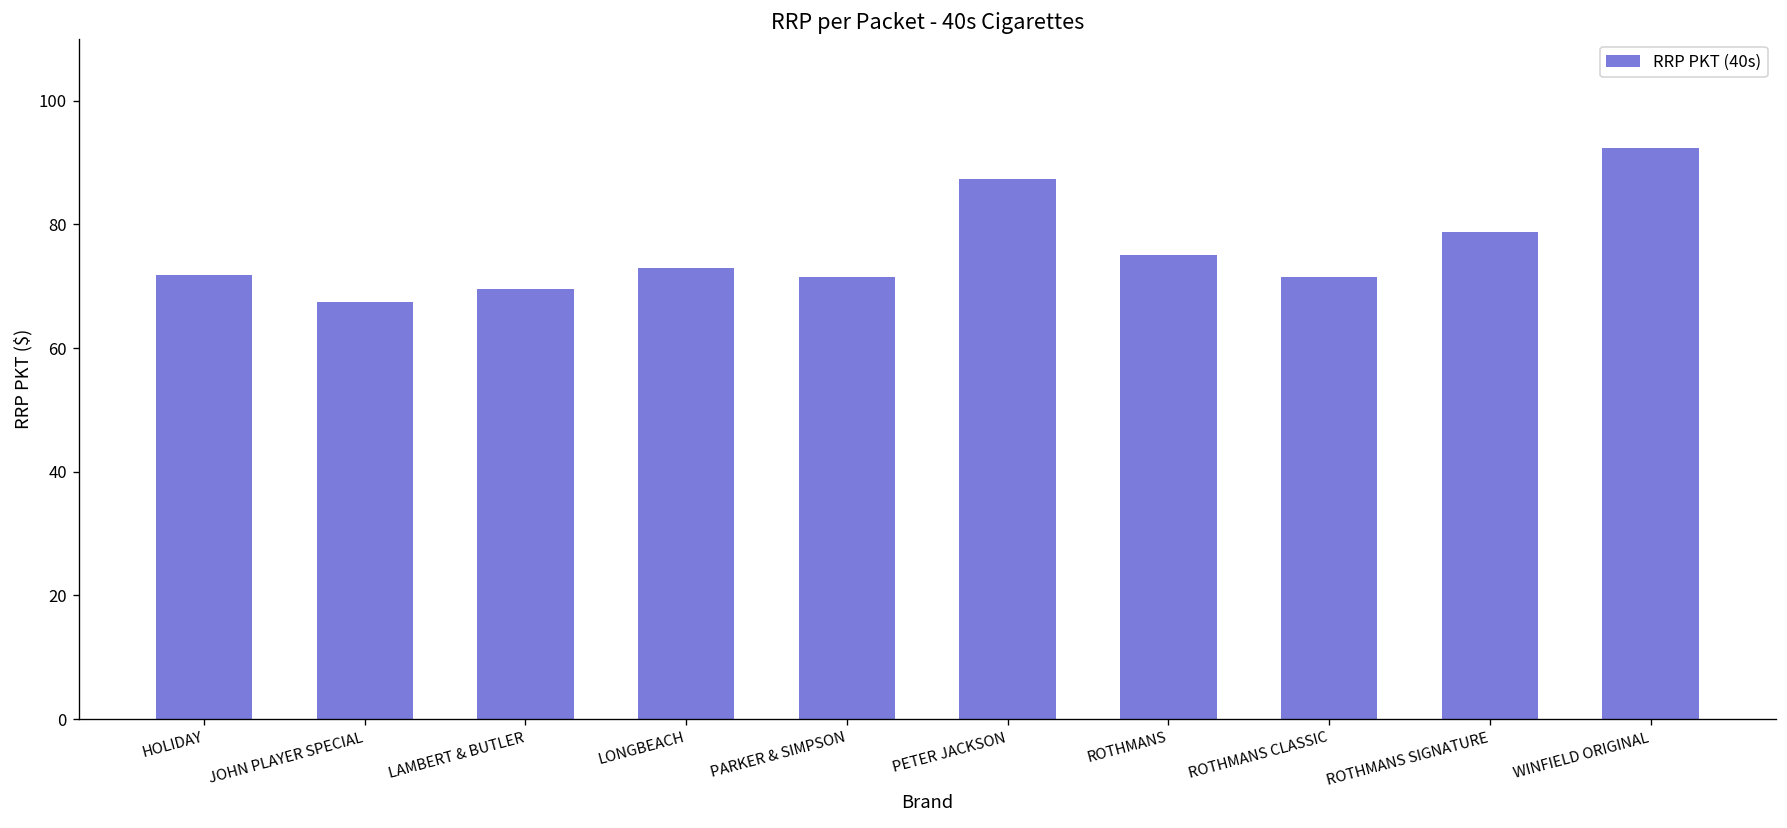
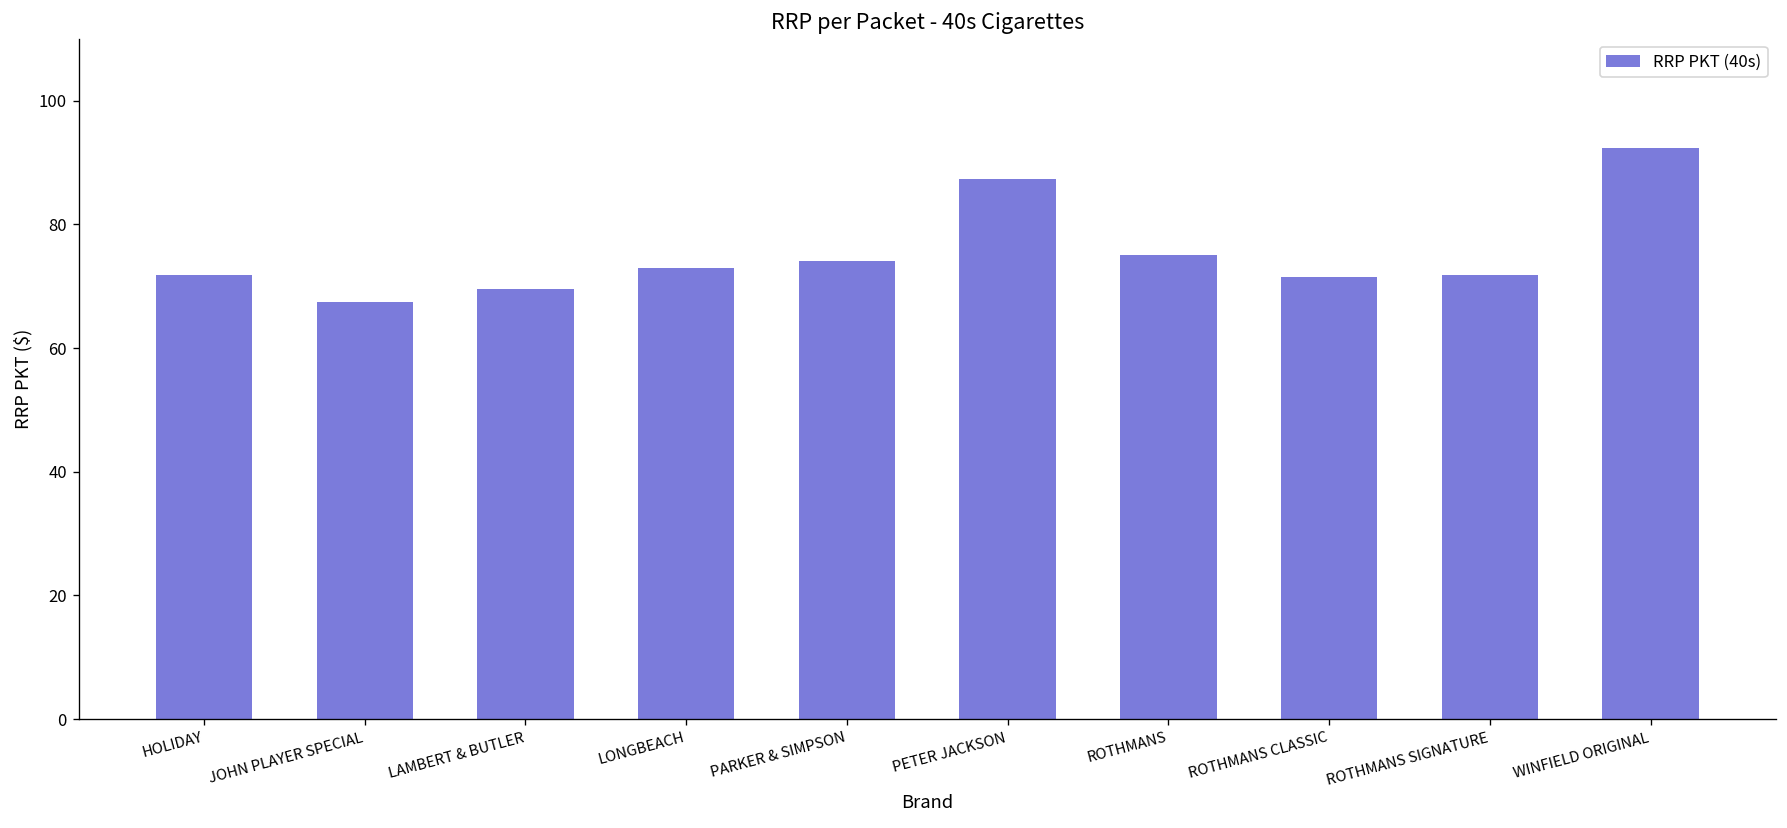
  {
    "HOLIDAY": 72,
    "JOHN PLAYER SPECIAL": 67,
    "LAMBERT & BUTLER": 70,
    "LONGBEACH": 73,
-   "PARKER & SIMPSON": 72,
+   "PARKER & SIMPSON": 74,
    "PETER JACKSON": 87,
    "ROTHMANS": 75,
    "ROTHMANS CLASSIC": 72,
-   "ROTHMANS SIGNATURE": 79,
+   "ROTHMANS SIGNATURE": 72,
    "WINFIELD ORIGINAL": 92
  }
